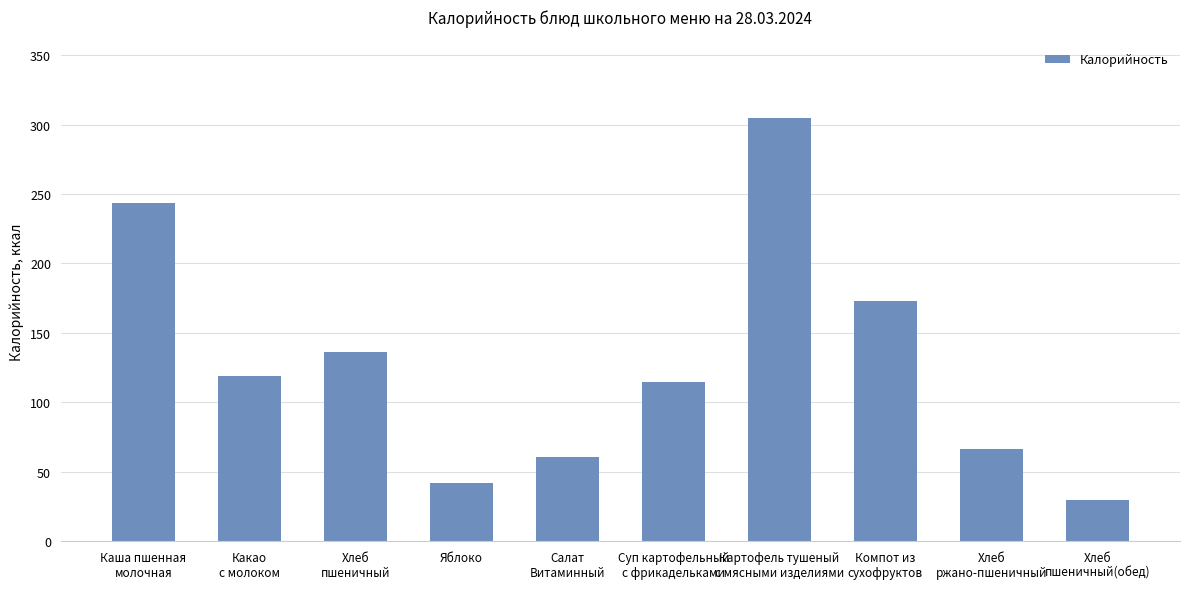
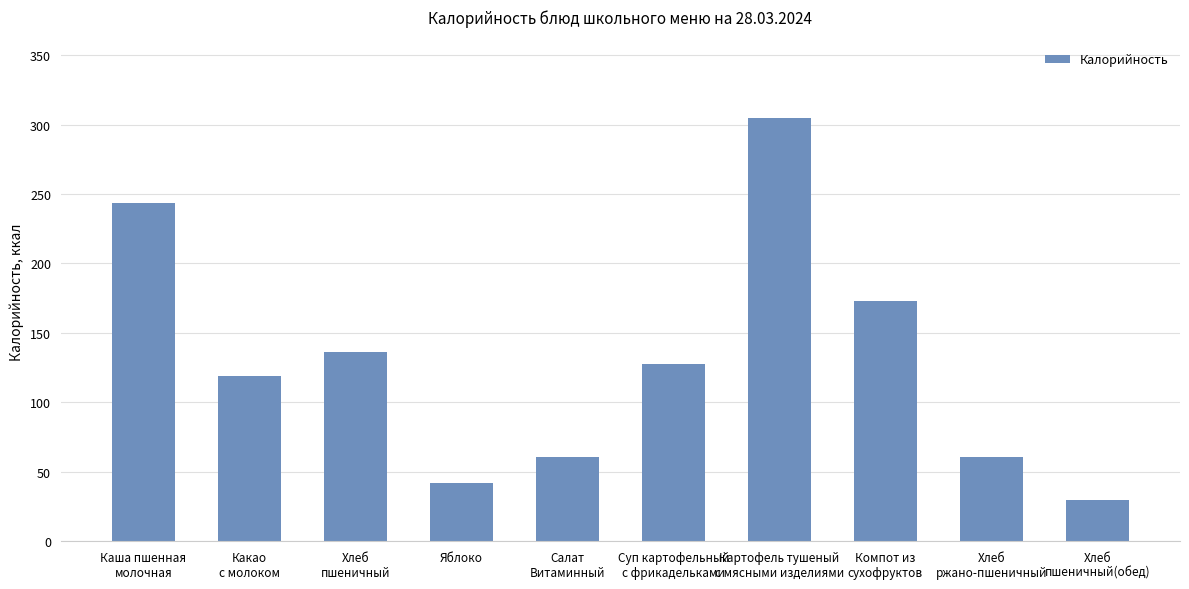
  {
    "Каша пшенная молочная": 243,
    "Какао с молоком": 119,
    "Хлеб пшеничный": 137,
    "Яблоко": 42,
    "Салат Витаминный": 60,
-   "Суп картофельный с фрикадельками": 115,
+   "Суп картофельный с фрикадельками": 128,
    "Картофель тушеный с мясными изделиями": 305,
    "Компот из сухофруктов": 173,
-   "Хлеб ржано-пшеничный": 66,
+   "Хлеб ржано-пшеничный": 60,
    "Хлеб пшеничный(обед)": 30
  }
